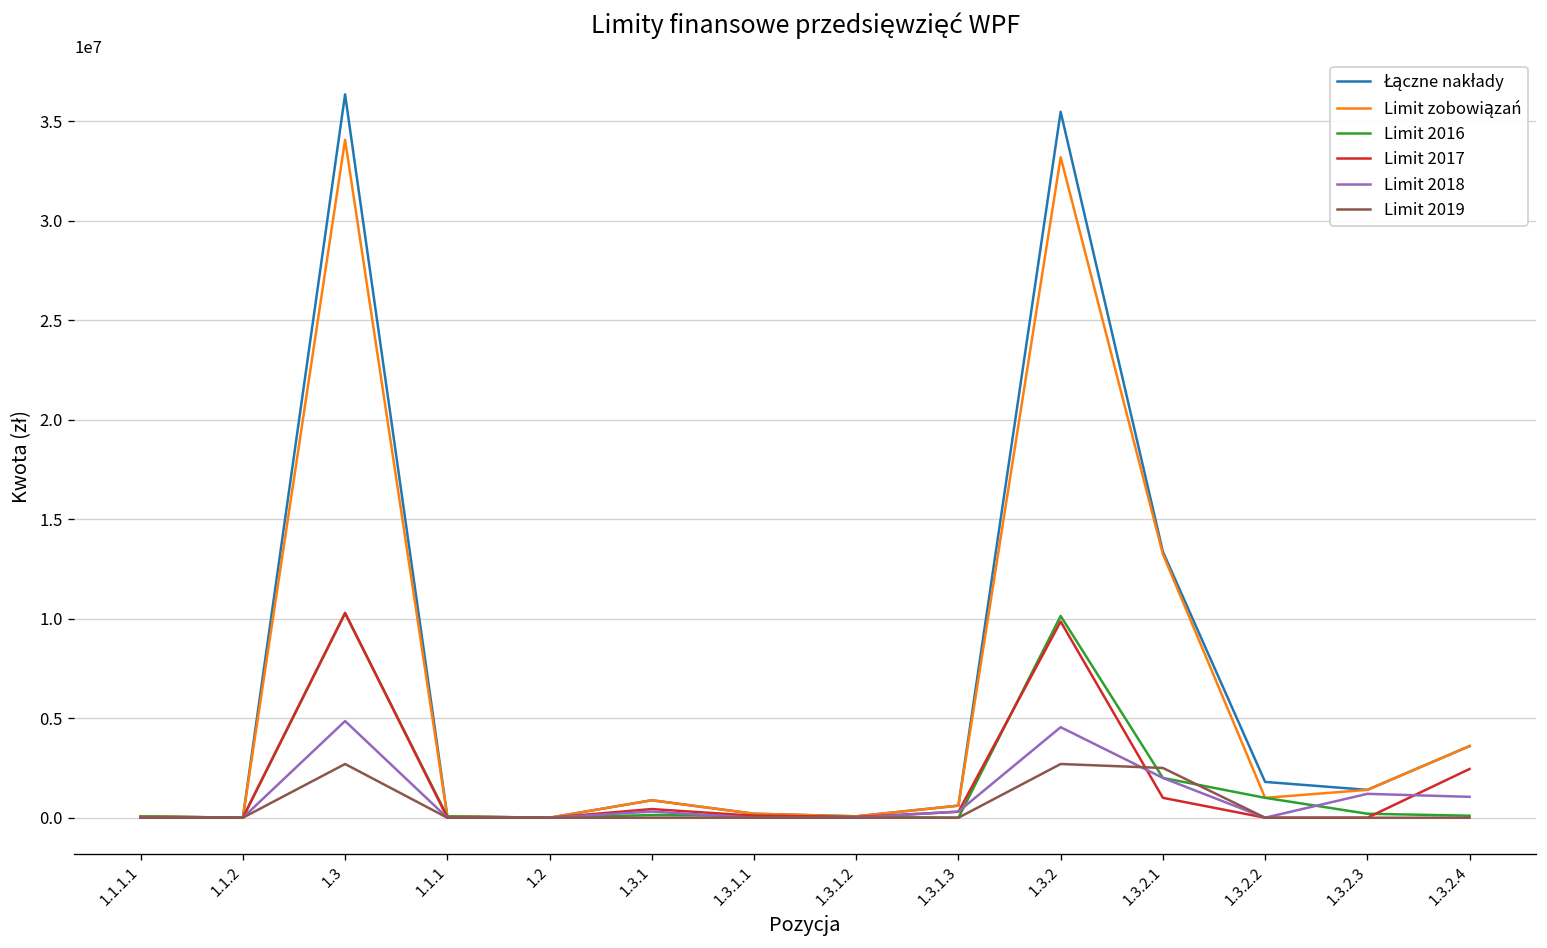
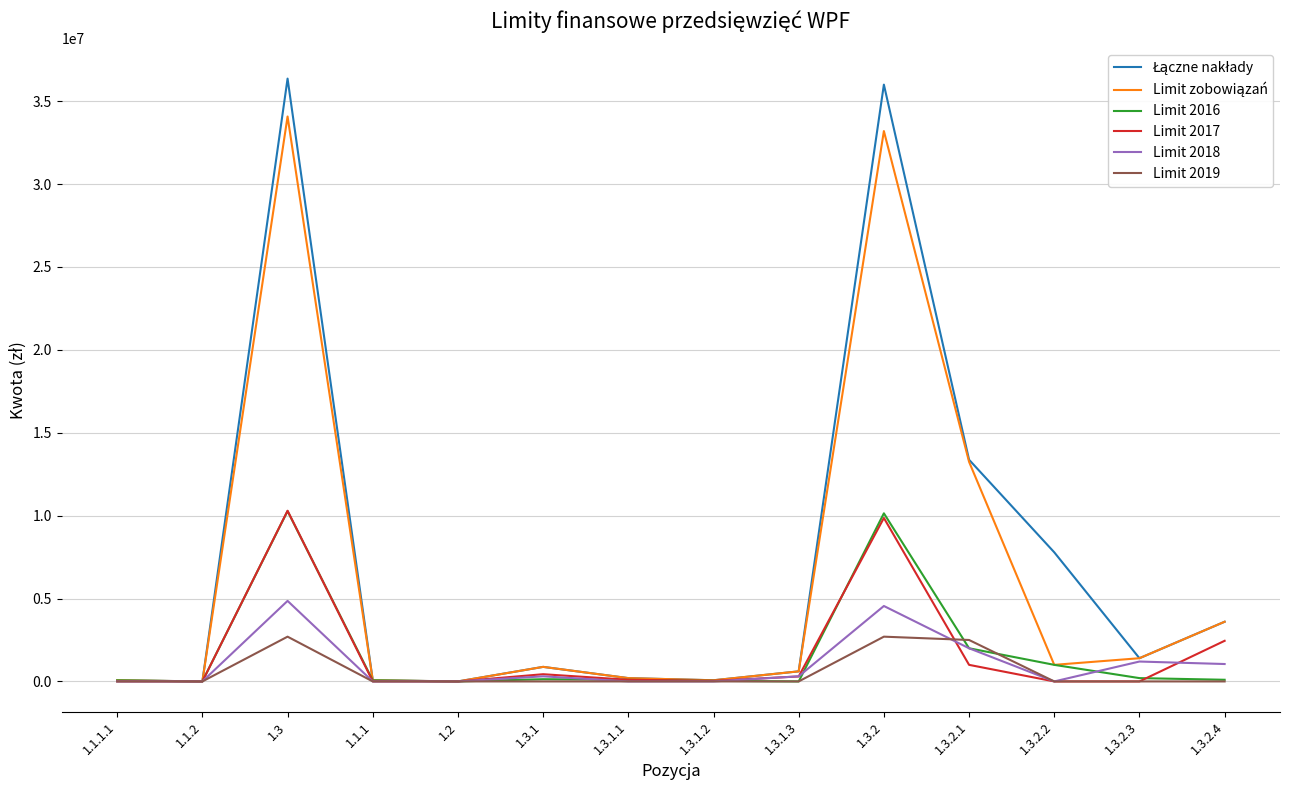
  {
    "Łączne nakłady": {
      "1.3": 36400000,
-     "1.3.2": 35500000,
-     "1.3.2.2": 1800000
+     "1.3.2": 36000000,
+     "1.3.2.2": 7800000
    },
    "Limit zobowiązań": {
      "1.3": 34100000,
      "1.3.2": 33200000
    },
    "Limit 2016": {
      "1.3.2": 10100000,
      "1.3.2.3": 200000
    },
    "Limit 2017": {
      "1.3.2": 9900000,
      "1.3.2.1": 1000000,
      "1.3.2.4": 2500000
    },
    "Limit 2018": {
      "1.3": 4900000,
      "1.3.2": 4600000,
      "1.3.2.3": 1200000,
      "1.3.2.4": 1100000
    },
    "Limit 2019": {
      "1.3": 2700000,
      "1.3.2": 2700000,
      "1.3.2.1": 2500000
    }
  }
